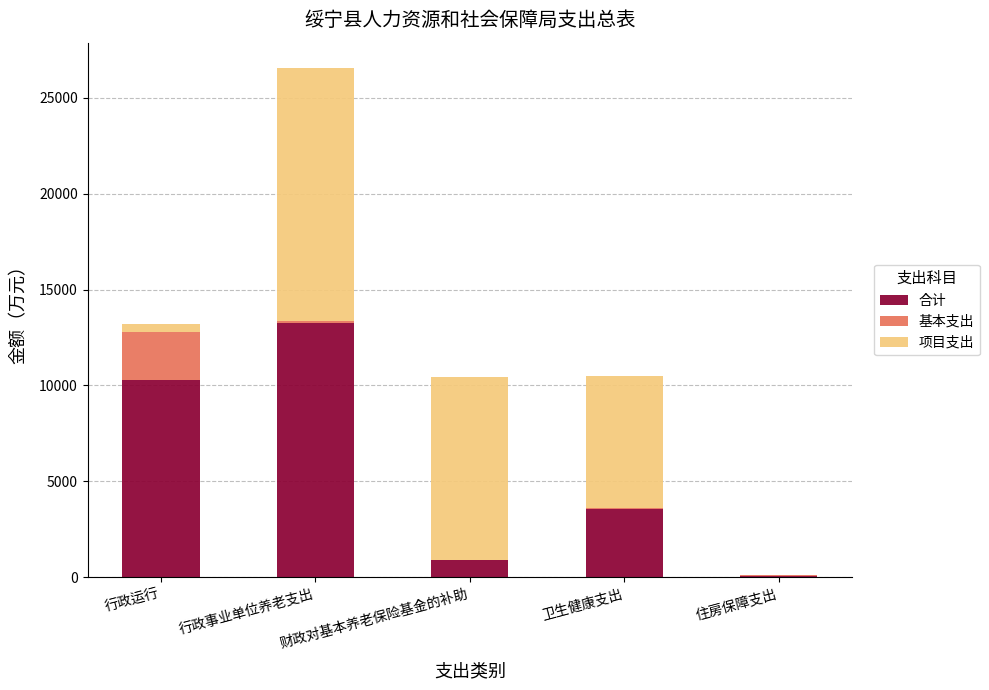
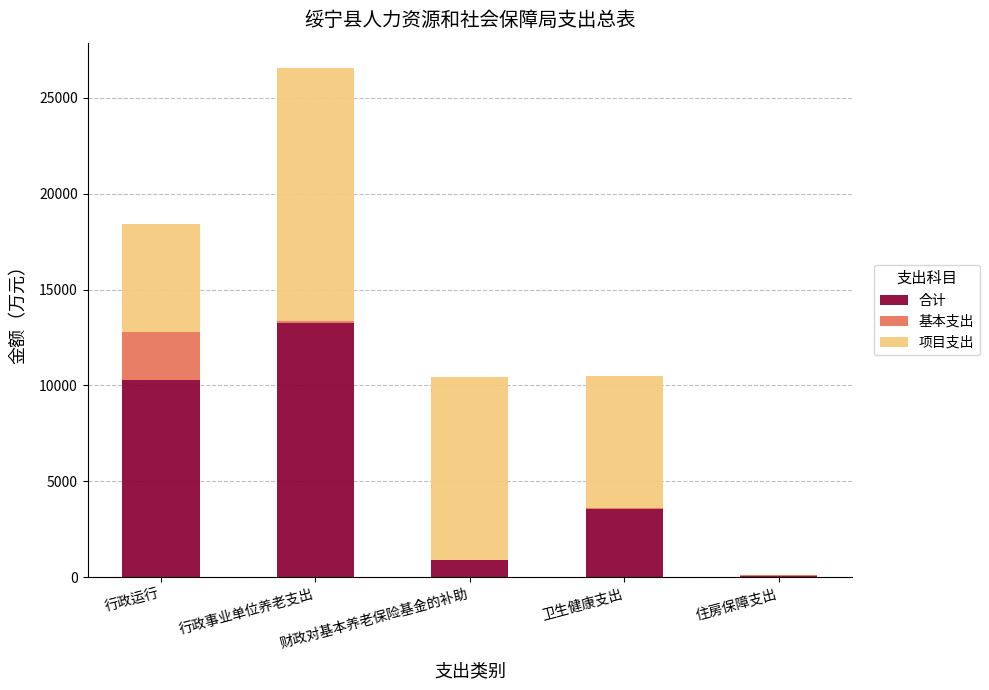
  {
    "合计": {
      "行政运行": 10300,
      "行政事业单位养老支出": 13300,
      "财政对基本养老保险基金的补助": 900,
      "卫生健康支出": 3600
    },
    "基本支出": {
      "行政运行": 2500,
      "财政对基本养老保险基金的补助": 0
    },
    "项目支出": {
-     "行政运行": 400,
+     "行政运行": 5600,
      "行政事业单位养老支出": 13200,
      "财政对基本养老保险基金的补助": 9600,
      "卫生健康支出": 6900,
      "住房保障支出": 0
    }
  }
